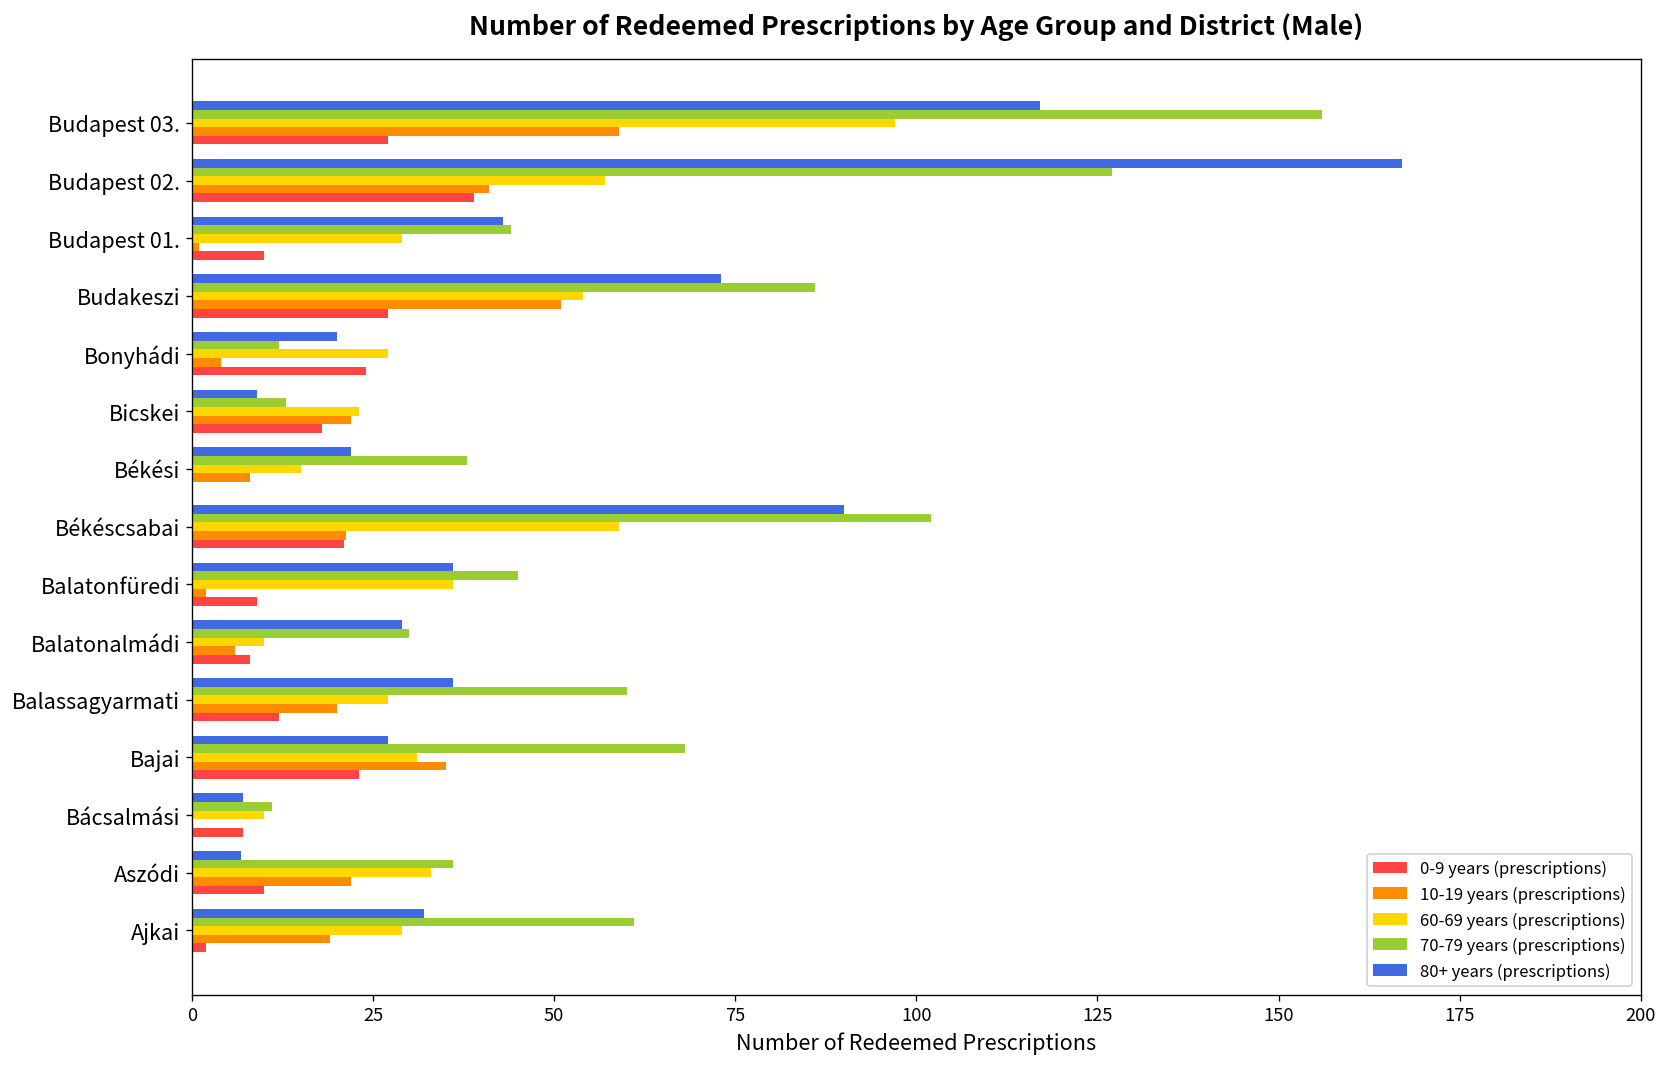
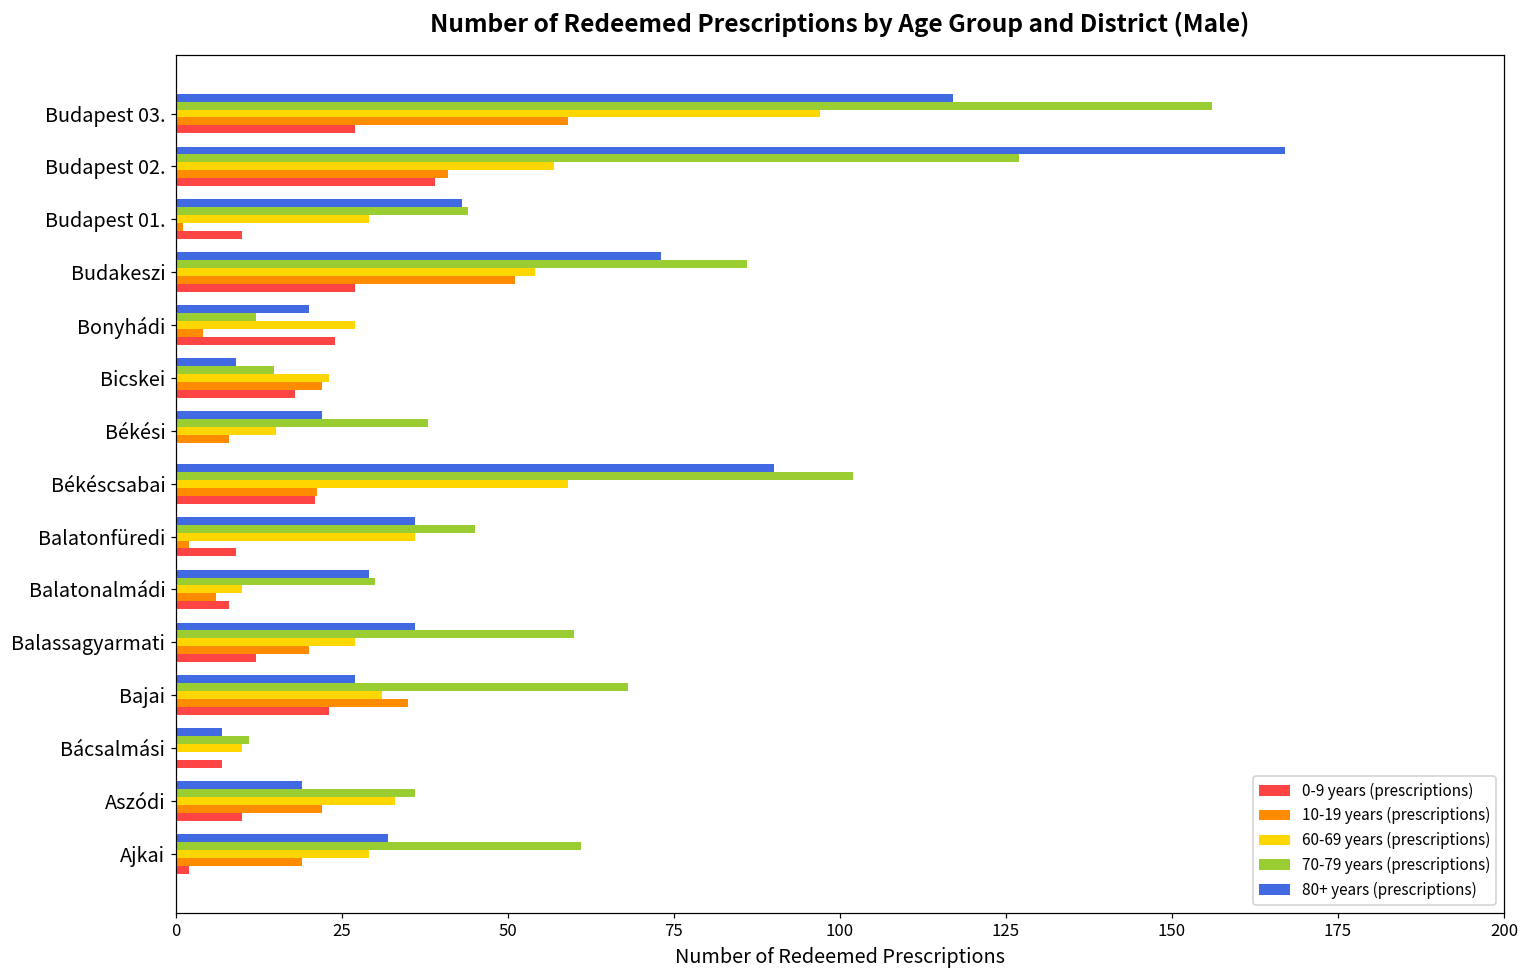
  {
    "0-9 years (prescriptions)": {
      "Budapest 03.": 27,
      "Budapest 02.": 39,
      "Budapest 01.": 10,
      "Budakeszi": 27,
      "Bonyhádi": 24,
      "Bicskei": 18,
      "Békési": 0,
      "Békéscsabai": 21,
      "Balatonfüredi": 9,
      "Balatonalmádi": 8,
      "Balassagyarmati": 12,
      "Bajai": 23,
      "Bácsalmási": 7,
      "Aszódi": 10,
      "Ajkai": 2
    },
    "10-19 years (prescriptions)": {
      "Budapest 03.": 59,
      "Budapest 02.": 41,
      "Budapest 01.": 1,
      "Budakeszi": 51,
      "Bonyhádi": 4,
      "Bicskei": 22,
      "Békési": 8,
      "Békéscsabai": 21,
      "Balatonfüredi": 2,
      "Balatonalmádi": 6,
      "Balassagyarmati": 20,
      "Bajai": 35,
      "Bácsalmási": 0,
      "Aszódi": 22,
      "Ajkai": 19
    },
    "60-69 years (prescriptions)": {
      "Budapest 03.": 97,
      "Budapest 02.": 57,
      "Budapest 01.": 29,
      "Budakeszi": 54,
      "Bonyhádi": 27,
      "Bicskei": 23,
      "Békési": 15,
      "Békéscsabai": 59,
      "Balatonfüredi": 36,
      "Balatonalmádi": 10,
      "Balassagyarmati": 27,
      "Bajai": 31,
      "Bácsalmási": 10,
      "Aszódi": 33,
      "Ajkai": 29
    },
    "70-79 years (prescriptions)": {
      "Budapest 03.": 156,
      "Budapest 02.": 127,
      "Budapest 01.": 44,
      "Budakeszi": 86,
      "Bonyhádi": 12,
-     "Bicskei": 13,
+     "Bicskei": 15,
      "Békési": 38,
      "Békéscsabai": 102,
      "Balatonfüredi": 45,
      "Balatonalmádi": 30,
      "Balassagyarmati": 60,
      "Bajai": 68,
      "Bácsalmási": 11,
      "Aszódi": 36,
      "Ajkai": 61
    },
    "80+ years (prescriptions)": {
      "Budapest 03.": 117,
      "Budapest 02.": 167,
      "Budapest 01.": 43,
      "Budakeszi": 73,
      "Bonyhádi": 20,
      "Bicskei": 9,
      "Békési": 22,
      "Békéscsabai": 90,
      "Balatonfüredi": 36,
      "Balatonalmádi": 29,
      "Balassagyarmati": 36,
      "Bajai": 27,
      "Bácsalmási": 7,
-     "Aszódi": 7,
+     "Aszódi": 19,
      "Ajkai": 32
    }
  }
